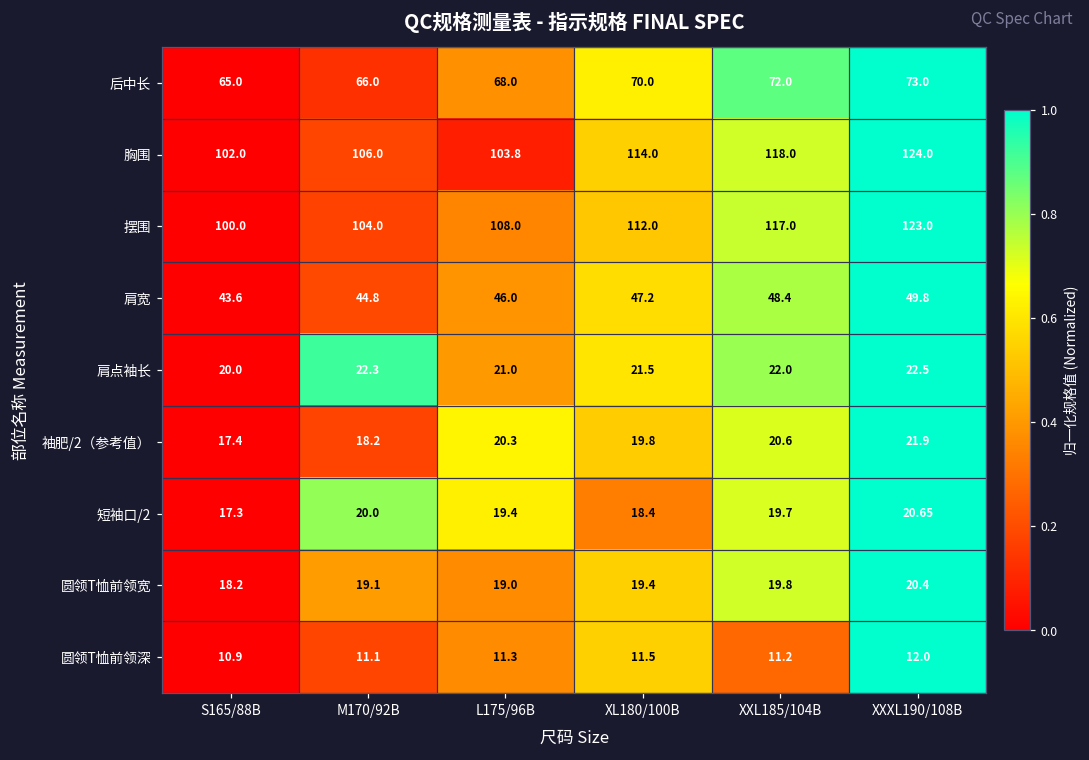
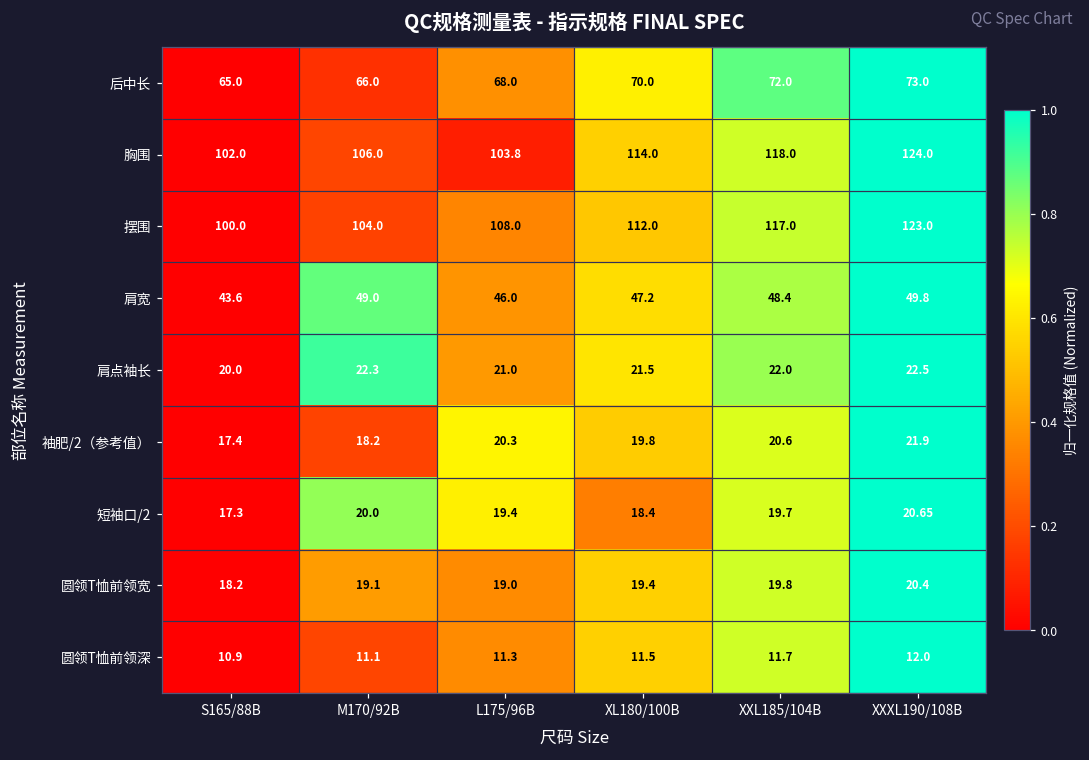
  {
    "后中长": {
      "S165/88B": 65.0,
      "M170/92B": 66.0,
      "L175/96B": 68.0,
      "XL180/100B": 70.0,
      "XXL185/104B": 72.0,
      "XXXL190/108B": 73.0
    },
    "胸围": {
      "S165/88B": 102.0,
      "M170/92B": 106.0,
      "L175/96B": 103.8,
      "XL180/100B": 114.0,
      "XXL185/104B": 118.0,
      "XXXL190/108B": 124.0
    },
    "摆围": {
      "S165/88B": 100.0,
      "M170/92B": 104.0,
      "L175/96B": 108.0,
      "XL180/100B": 112.0,
      "XXL185/104B": 117.0,
      "XXXL190/108B": 123.0
    },
    "肩宽": {
      "S165/88B": 43.6,
-     "M170/92B": 44.8,
+     "M170/92B": 49.0,
      "L175/96B": 46.0,
      "XL180/100B": 47.2,
      "XXL185/104B": 48.4,
      "XXXL190/108B": 49.8
    },
    "肩点袖长": {
      "S165/88B": 20.0,
      "M170/92B": 22.3,
      "L175/96B": 21.0,
      "XL180/100B": 21.5,
      "XXL185/104B": 22.0,
      "XXXL190/108B": 22.5
    },
    "袖肥/2（参考值）": {
      "S165/88B": 17.4,
      "M170/92B": 18.2,
      "L175/96B": 20.3,
      "XL180/100B": 19.8,
      "XXL185/104B": 20.6,
      "XXXL190/108B": 21.9
    },
    "短袖口/2": {
      "S165/88B": 17.3,
      "M170/92B": 20.0,
      "L175/96B": 19.4,
      "XL180/100B": 18.4,
      "XXL185/104B": 19.7,
      "XXXL190/108B": 20.65
    },
    "圆领T恤前领宽": {
      "S165/88B": 18.2,
      "M170/92B": 19.1,
      "L175/96B": 19.0,
      "XL180/100B": 19.4,
      "XXL185/104B": 19.8,
      "XXXL190/108B": 20.4
    },
    "圆领T恤前领深": {
      "S165/88B": 10.9,
      "M170/92B": 11.1,
      "L175/96B": 11.3,
      "XL180/100B": 11.5,
-     "XXL185/104B": 11.2,
+     "XXL185/104B": 11.7,
      "XXXL190/108B": 12.0
    }
  }
